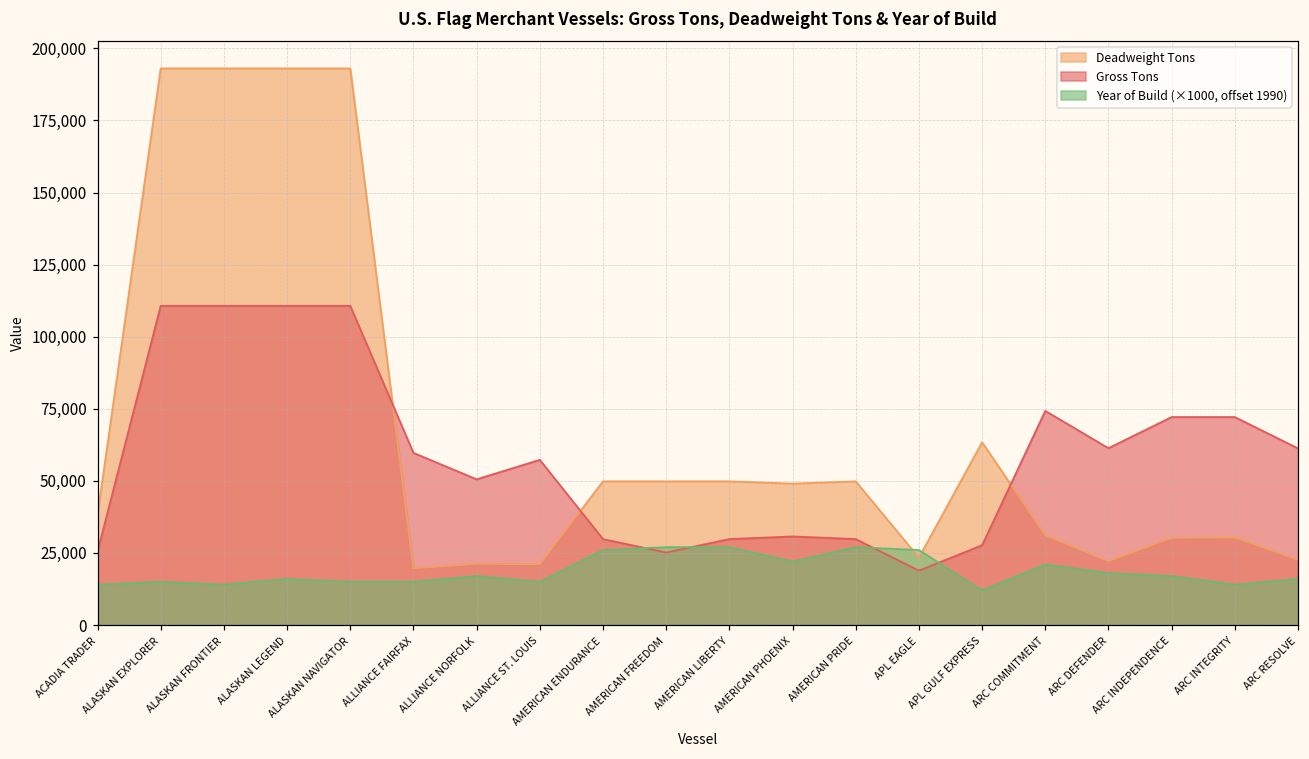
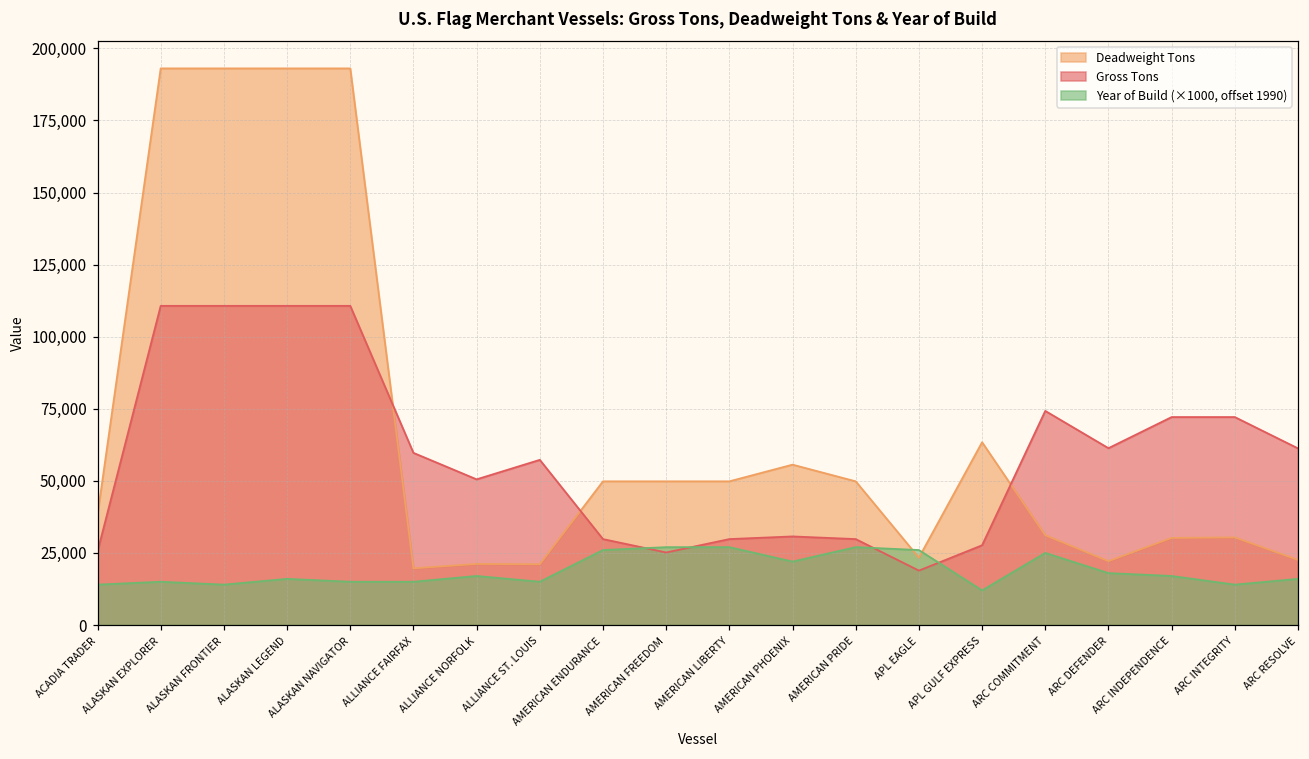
  {
    "Deadweight Tons": {
      "ACADIA TRADER": "38,000",
      "ALASKAN EXPLORER": "193,000",
      "ALASKAN FRONTIER": "193,000",
      "ALASKAN LEGEND": "193,000",
      "ALASKAN NAVIGATOR": "193,000",
      "ALLIANCE FAIRFAX": "20,000",
      "ALLIANCE NORFOLK": "21,000",
      "ALLIANCE ST. LOUIS": "21,000",
      "AMERICAN ENDURANCE": "50,000",
      "AMERICAN FREEDOM": "50,000",
      "AMERICAN LIBERTY": "50,000",
-     "AMERICAN PHOENIX": "49,000",
+     "AMERICAN PHOENIX": "56,000",
      "AMERICAN PRIDE": "50,000",
      "APL EAGLE": "23,000",
      "APL GULF EXPRESS": "63,000",
      "ARC COMMITMENT": "31,000",
      "ARC DEFENDER": "22,000",
      "ARC INDEPENDENCE": "30,000",
      "ARC INTEGRITY": "30,000",
      "ARC RESOLVE": "23,000"
    },
    "Gross Tons": {
      "ACADIA TRADER": "25,000",
      "ALASKAN EXPLORER": "111,000",
      "ALASKAN FRONTIER": "111,000",
      "ALASKAN LEGEND": "111,000",
      "ALASKAN NAVIGATOR": "111,000",
      "ALLIANCE FAIRFAX": "60,000",
      "ALLIANCE NORFOLK": "51,000",
      "ALLIANCE ST. LOUIS": "57,000",
      "AMERICAN ENDURANCE": "30,000",
      "AMERICAN FREEDOM": "25,000",
      "AMERICAN LIBERTY": "30,000",
      "AMERICAN PHOENIX": "31,000",
      "AMERICAN PRIDE": "30,000",
      "APL EAGLE": "19,000",
      "APL GULF EXPRESS": "28,000",
      "ARC COMMITMENT": "74,000",
      "ARC DEFENDER": "61,000",
      "ARC INDEPENDENCE": "72,000",
      "ARC INTEGRITY": "72,000",
      "ARC RESOLVE": "61,000"
    },
    "Year of Build (×1000, offset 1990)": {
      "ACADIA TRADER": "14,000",
      "ALASKAN EXPLORER": "15,000",
      "ALASKAN FRONTIER": "14,000",
      "ALASKAN LEGEND": "16,000",
      "ALASKAN NAVIGATOR": "15,000",
      "ALLIANCE FAIRFAX": "15,000",
      "ALLIANCE NORFOLK": "17,000",
      "ALLIANCE ST. LOUIS": "15,000",
      "AMERICAN ENDURANCE": "26,000",
      "AMERICAN FREEDOM": "27,000",
      "AMERICAN LIBERTY": "27,000",
      "AMERICAN PHOENIX": "22,000",
      "AMERICAN PRIDE": "27,000",
      "APL EAGLE": "26,000",
      "APL GULF EXPRESS": "12,000",
-     "ARC COMMITMENT": "21,000",
+     "ARC COMMITMENT": "25,000",
      "ARC DEFENDER": "18,000",
      "ARC INDEPENDENCE": "17,000",
      "ARC INTEGRITY": "14,000",
      "ARC RESOLVE": "16,000"
    }
  }
